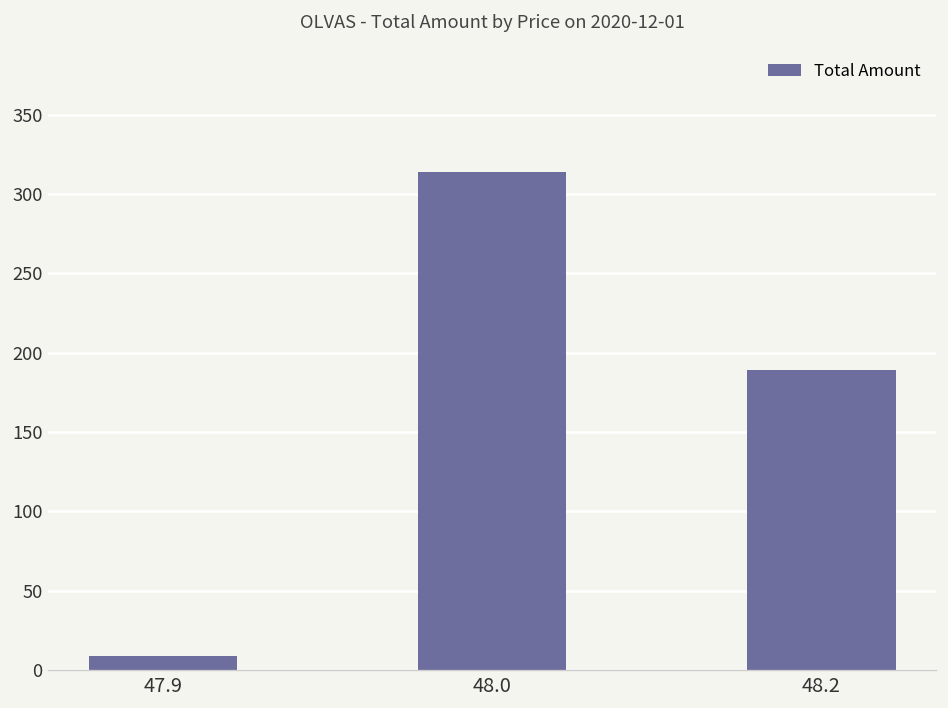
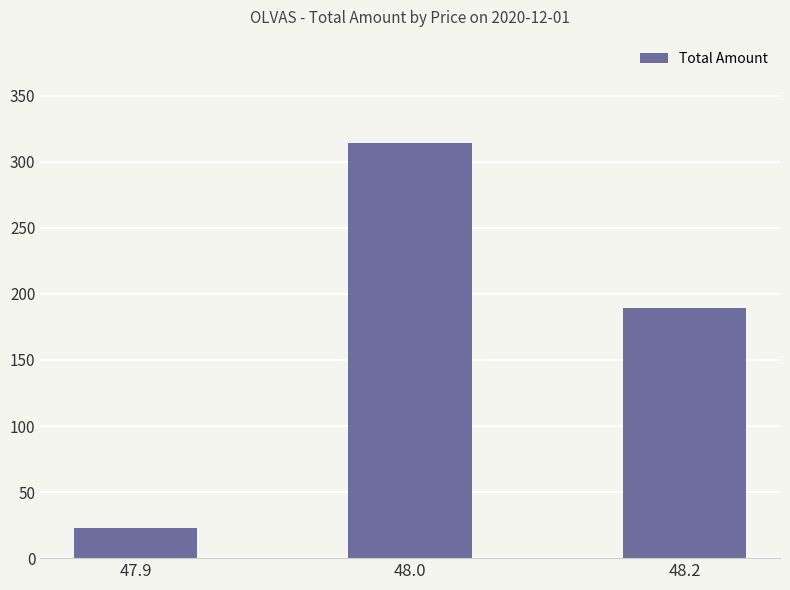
  {
-   "47.9": 9,
+   "47.9": 23,
    "48.0": 314,
    "48.2": 189
  }
